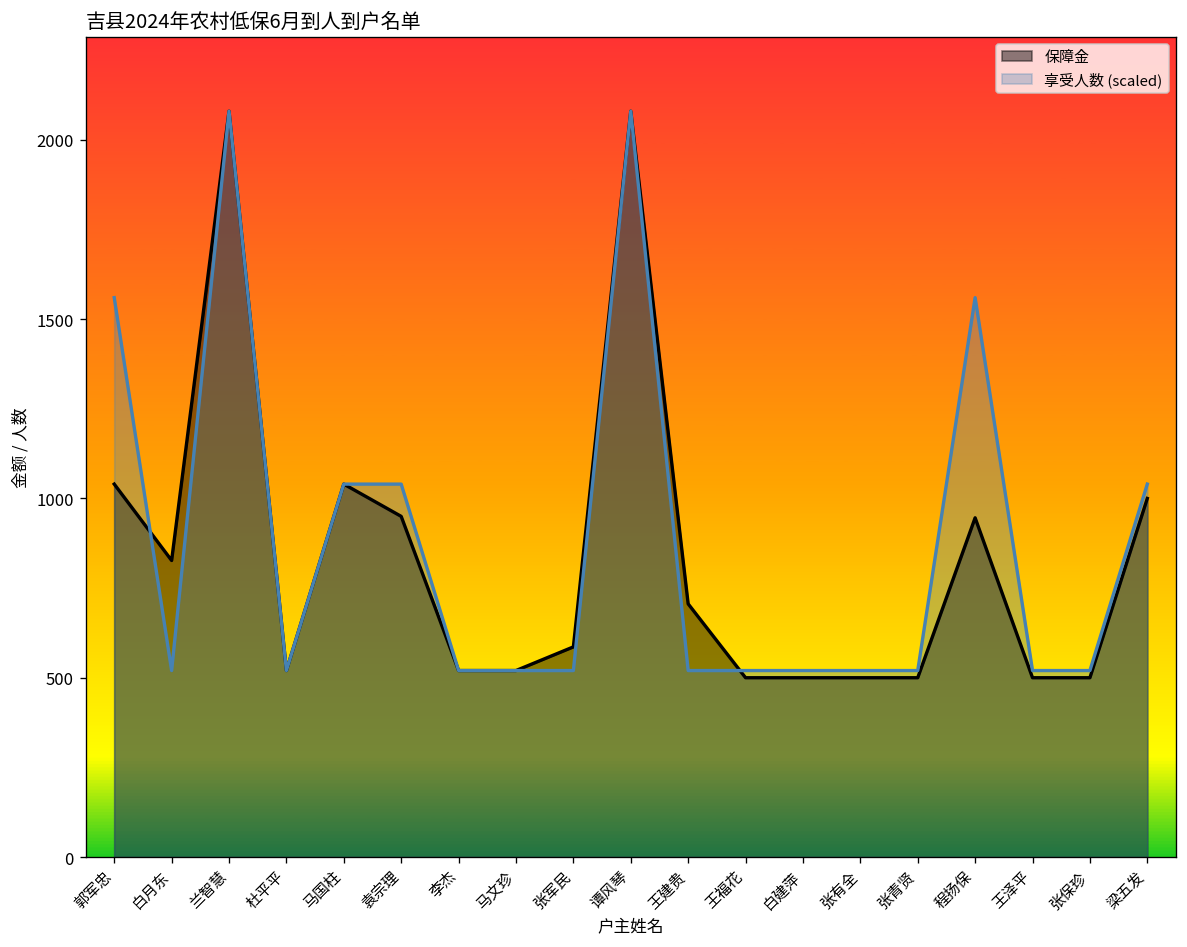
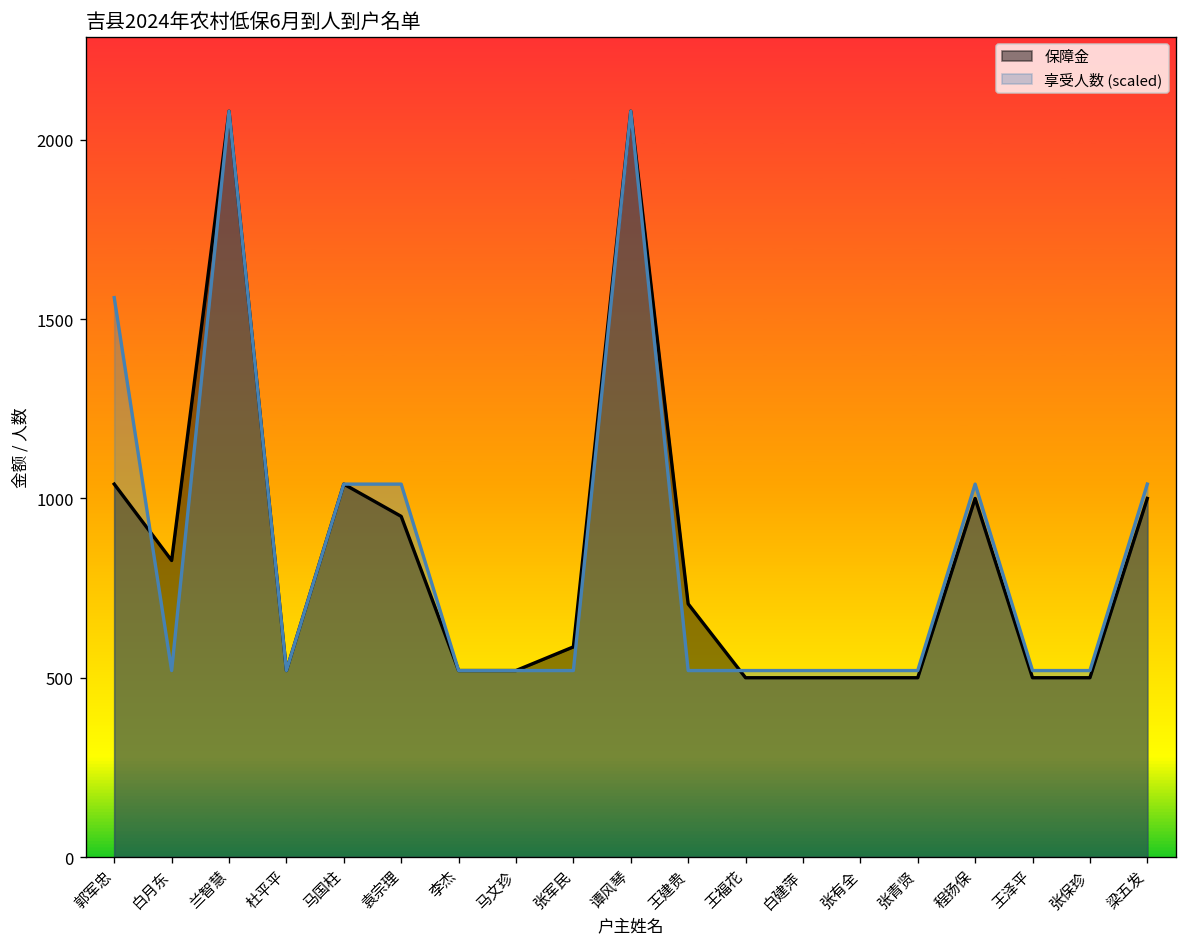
  {
    "保障金": {
      "郭军忠": 1040,
      "白月东": 830,
      "袁宗理": 950,
      "张军民": 590,
      "王建贵": 710,
      "王福花": 500,
      "白建萍": 500,
      "张有全": 500,
      "张青贤": 500,
-     "程扬保": 950,
+     "程扬保": 1000,
      "王泽平": 500,
      "张保珍": 500,
      "梁五发": 1000
    },
    "享受人数 (scaled)": {
      "郭军忠": 1560,
      "白月东": 520,
      "袁宗理": 1040,
      "张军民": 520,
      "王建贵": 520,
      "王福花": 520,
      "白建萍": 520,
      "张有全": 520,
      "张青贤": 520,
-     "程扬保": 1560,
+     "程扬保": 1040,
      "王泽平": 520,
      "张保珍": 520,
      "梁五发": 1040
    }
  }
